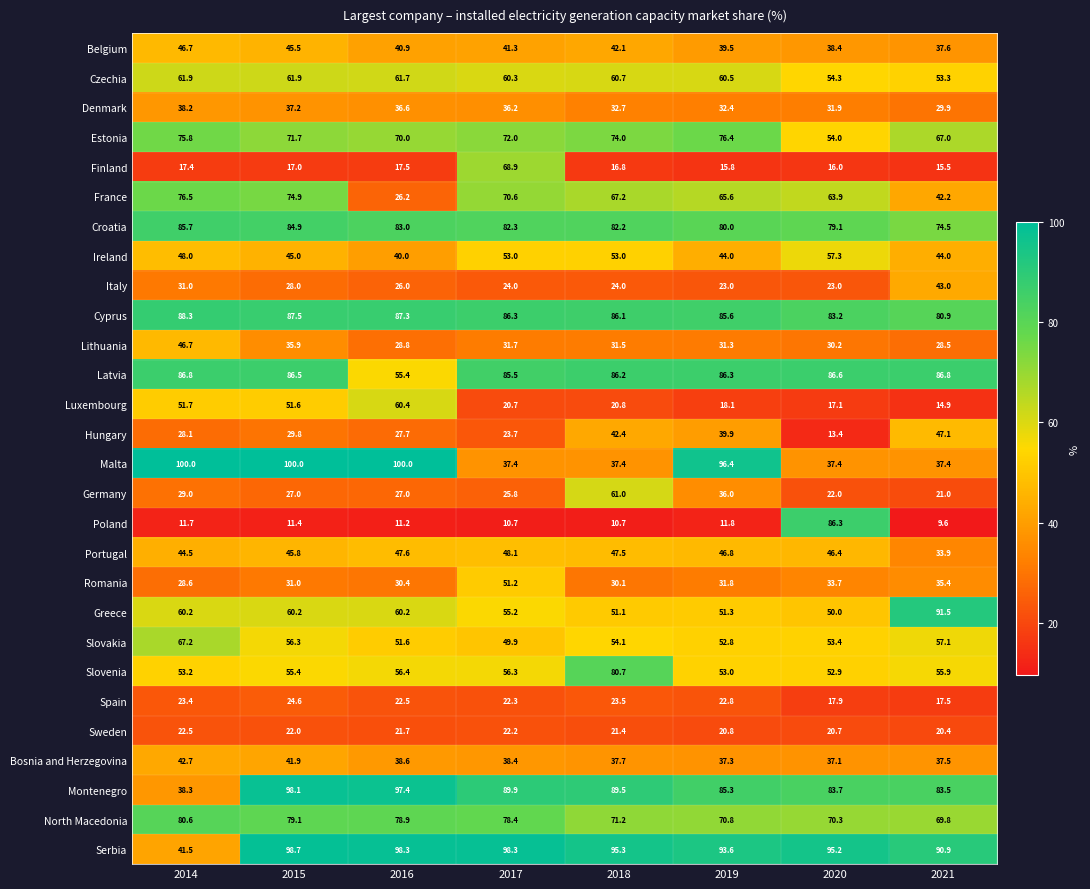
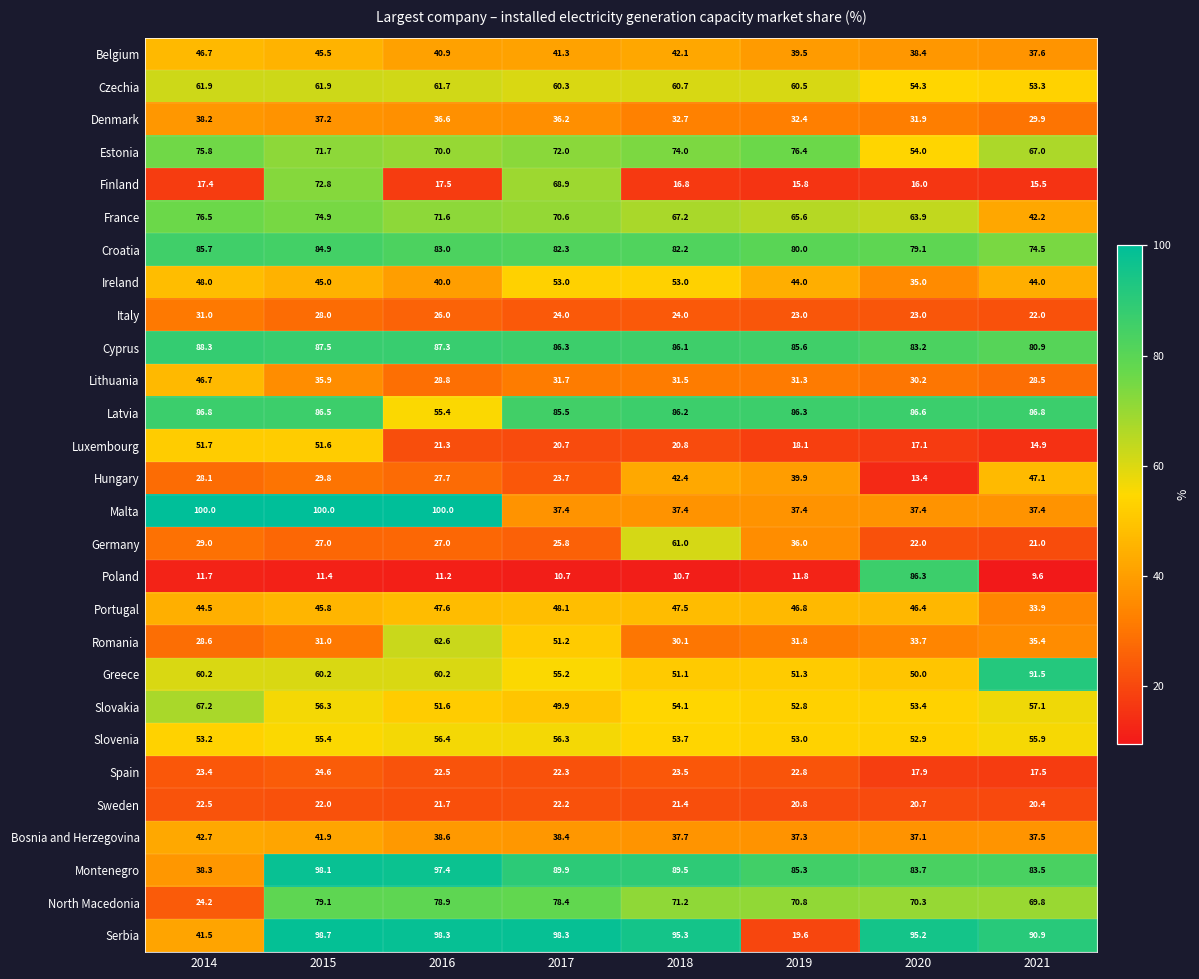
  {
    "Finland": {
      "2014": 17.4,
-     "2015": 17.0,
+     "2015": 72.8,
      "2016": 17.5,
      "2017": 68.9,
      "2018": 16.8,
      "2019": 15.8,
      "2020": 16.0,
      "2021": 15.5
    },
    "France": {
      "2014": 76.5,
      "2015": 74.9,
-     "2016": 26.2,
+     "2016": 71.6,
      "2017": 70.6,
      "2018": 67.2,
      "2019": 65.6,
      "2020": 63.9,
      "2021": 42.2
    },
    "Ireland": {
      "2014": 48.0,
      "2015": 45.0,
      "2016": 40.0,
      "2017": 53.0,
      "2018": 53.0,
      "2019": 44.0,
-     "2020": 57.3,
+     "2020": 35.0,
      "2021": 44.0
    },
    "Italy": {
      "2014": 31.0,
      "2015": 28.0,
      "2016": 26.0,
      "2017": 24.0,
      "2018": 24.0,
      "2019": 23.0,
      "2020": 23.0,
-     "2021": 43.0
+     "2021": 22.0
    },
    "Luxembourg": {
      "2014": 51.7,
      "2015": 51.6,
-     "2016": 60.4,
+     "2016": 21.3,
      "2017": 20.7,
      "2018": 20.8,
      "2019": 18.1,
      "2020": 17.1,
      "2021": 14.9
    },
    "Malta": {
      "2014": 100.0,
      "2015": 100.0,
      "2016": 100.0,
      "2017": 37.4,
      "2018": 37.4,
-     "2019": 96.4,
+     "2019": 37.4,
      "2020": 37.4,
      "2021": 37.4
    },
    "Romania": {
      "2014": 28.6,
      "2015": 31.0,
-     "2016": 30.4,
+     "2016": 62.6,
      "2017": 51.2,
      "2018": 30.1,
      "2019": 31.8,
      "2020": 33.7,
      "2021": 35.4
    },
    "Slovenia": {
      "2014": 53.2,
      "2015": 55.4,
      "2016": 56.4,
      "2017": 56.3,
-     "2018": 80.7,
+     "2018": 53.7,
      "2019": 53.0,
      "2020": 52.9,
      "2021": 55.9
    },
    "North Macedonia": {
-     "2014": 80.6,
+     "2014": 24.2,
      "2015": 79.1,
      "2016": 78.9,
      "2017": 78.4,
      "2018": 71.2,
      "2019": 70.8,
      "2020": 70.3,
      "2021": 69.8
    },
    "Serbia": {
      "2014": 41.5,
      "2015": 98.7,
      "2016": 98.3,
      "2017": 98.3,
      "2018": 95.3,
-     "2019": 93.6,
+     "2019": 19.6,
      "2020": 95.2,
      "2021": 90.9
    }
  }
